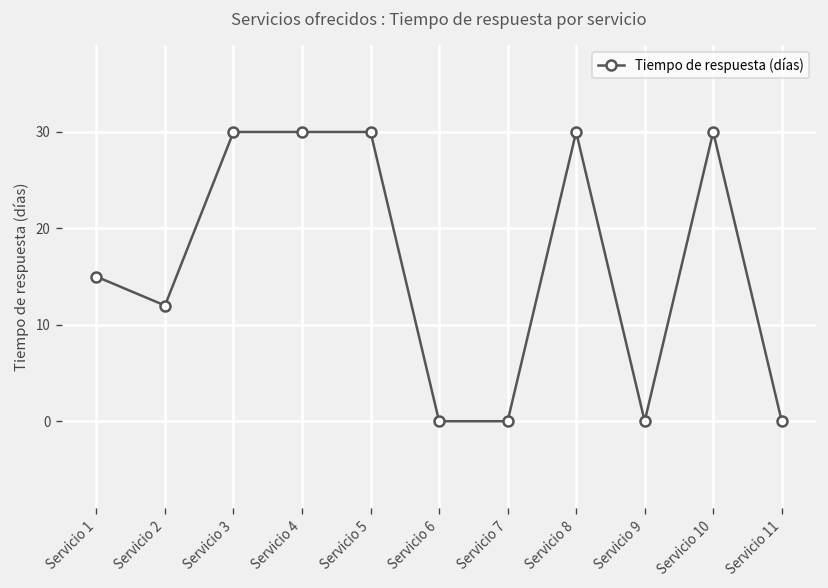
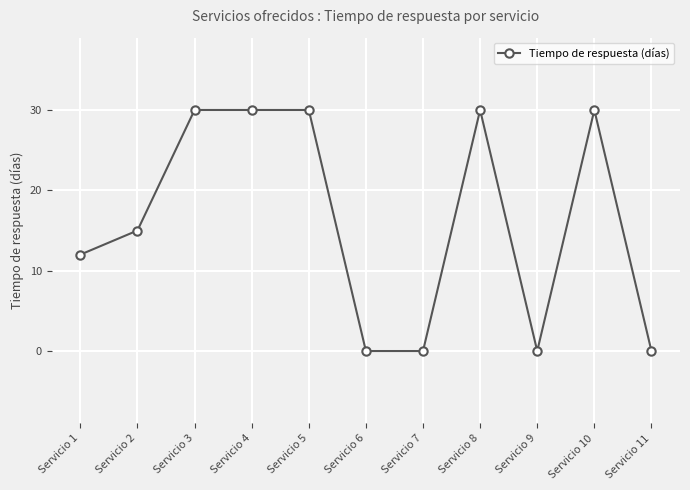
  {
-   "Servicio 1": 15,
-   "Servicio 2": 12,
+   "Servicio 1": 12,
+   "Servicio 2": 15,
    "Servicio 3": 30,
    "Servicio 4": 30,
    "Servicio 5": 30,
    "Servicio 6": 0,
    "Servicio 7": 0,
    "Servicio 8": 30,
    "Servicio 9": 0,
    "Servicio 10": 30,
    "Servicio 11": 0
  }
